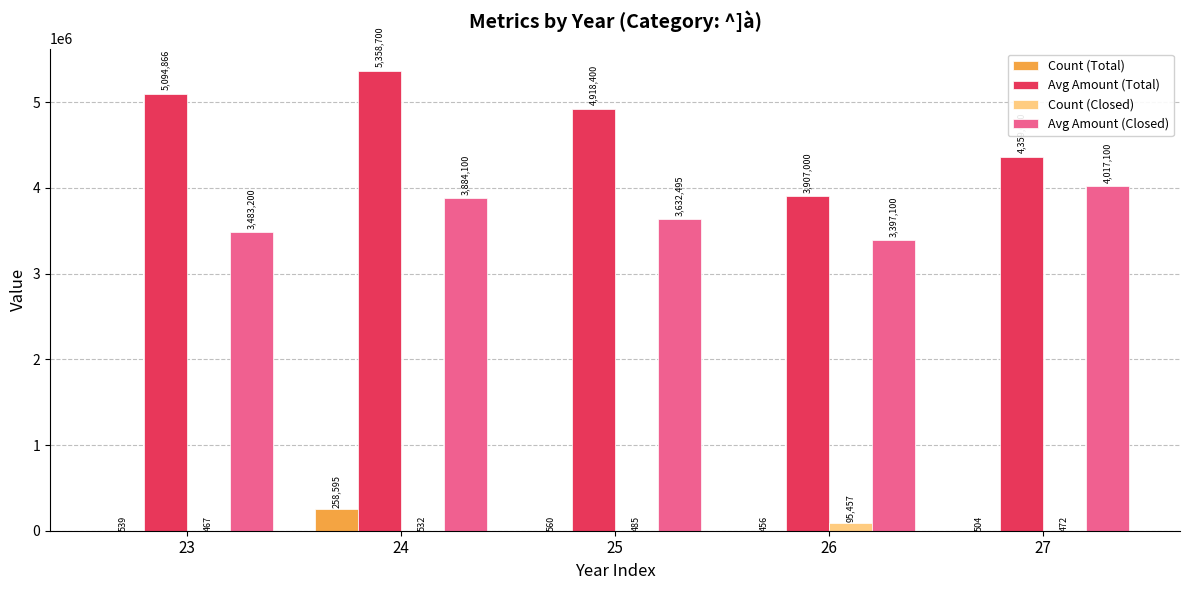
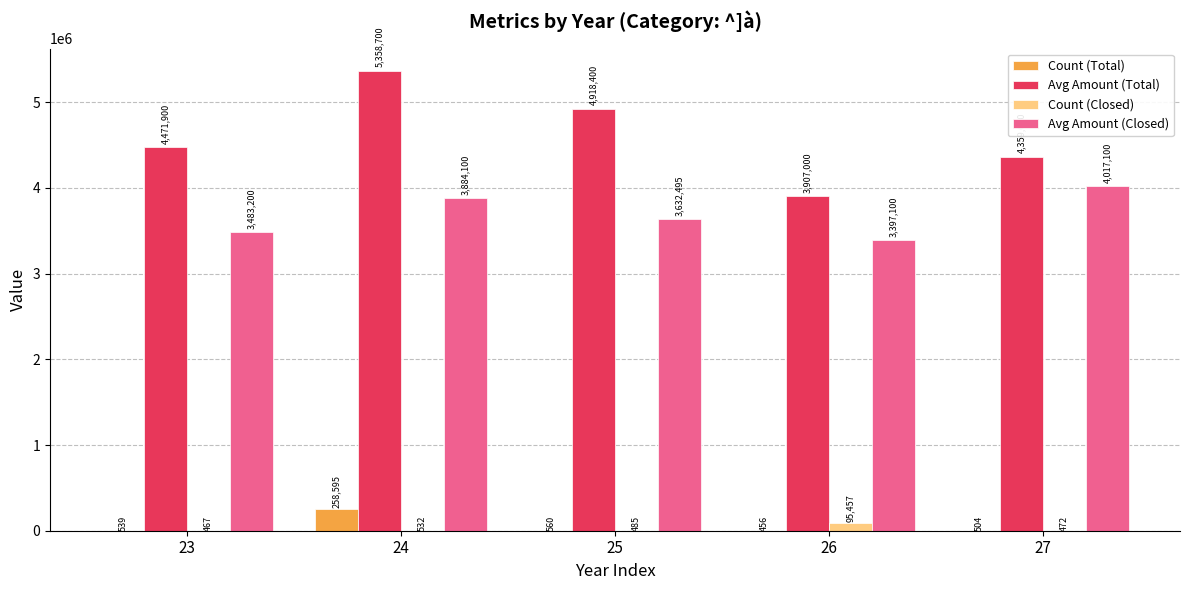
  {
    "Count (Total)": {
      "23": "539",
      "24": "258,595",
      "25": "560",
      "26": "456",
      "27": "504"
    },
    "Avg Amount (Total)": {
-     "23": "5,094,866",
+     "23": "4,471,900",
      "24": "5,358,700",
      "25": "4,918,400",
      "26": "3,907,000"
    },
    "Count (Closed)": {
      "23": "467",
      "24": "532",
      "25": "485",
      "26": "95,457",
      "27": "472"
    },
    "Avg Amount (Closed)": {
      "23": "3,483,200",
      "24": "3,884,100",
      "25": "3,632,495",
      "26": "3,397,100",
      "27": "4,017,100"
    }
  }
